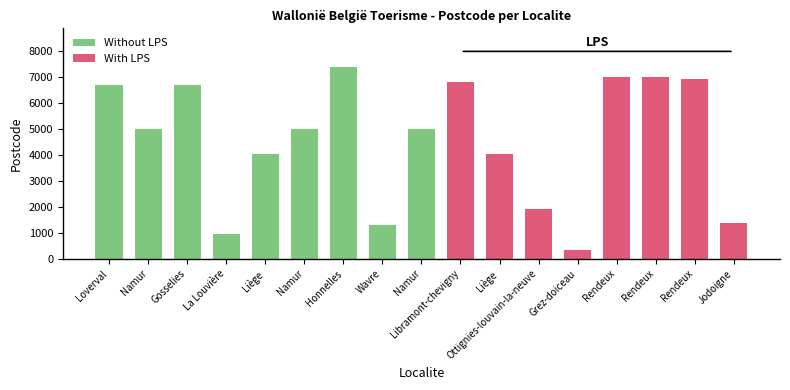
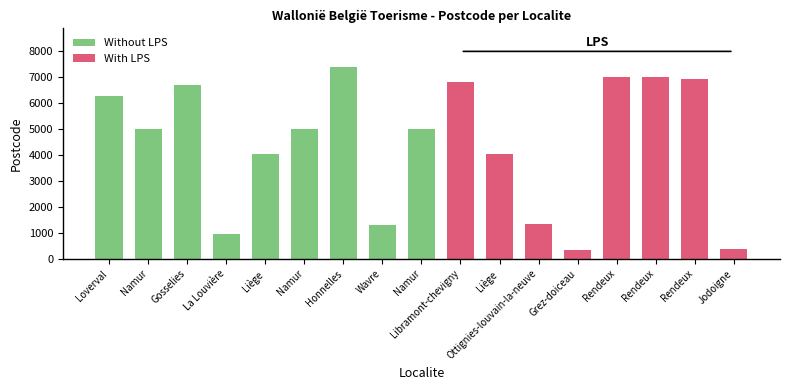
  {
-   "Loverval": 6700,
+   "Loverval": 6300,
    "Gosselies": 6700,
    "La Louvière": 1000,
    "Honnelles": 7400,
    "Wavre": 1300,
    "Libramont-chevigny": 6800,
-   "Ottignies-louvain-la-neuve": 1900,
+   "Ottignies-louvain-la-neuve": 1300,
    "Grez-doiceau": 300,
-   "Jodoigne": 1400
+   "Jodoigne": 400
  }
